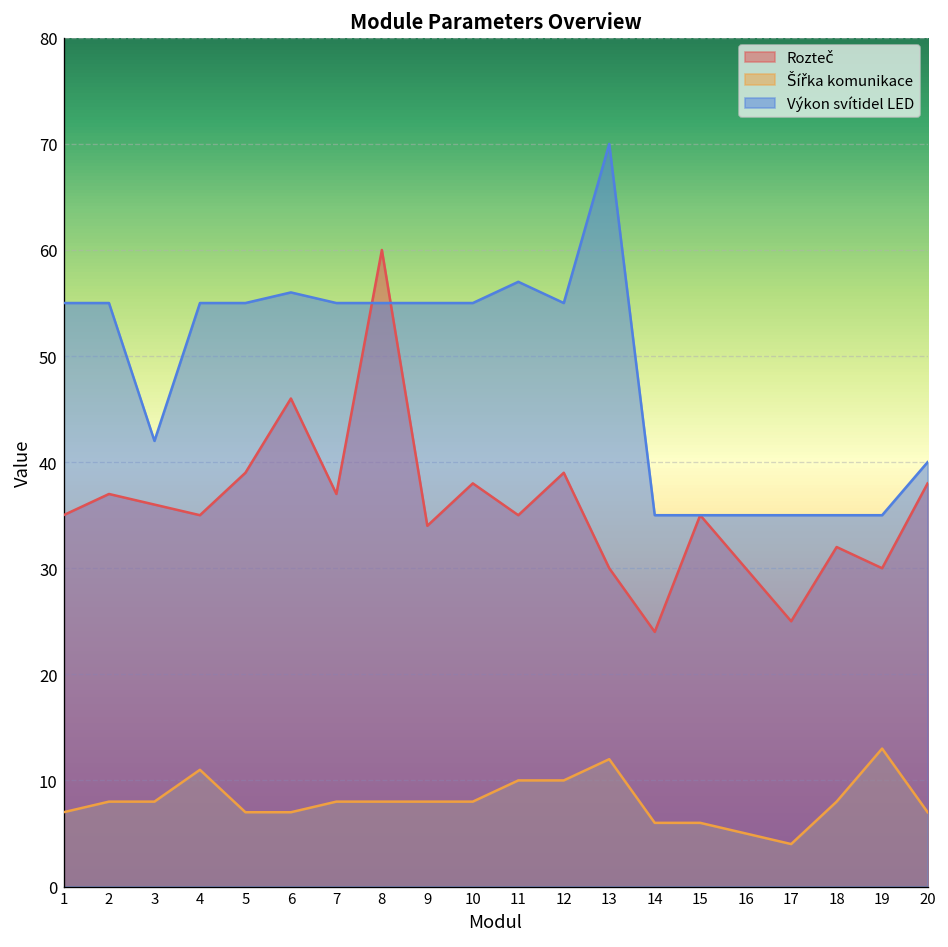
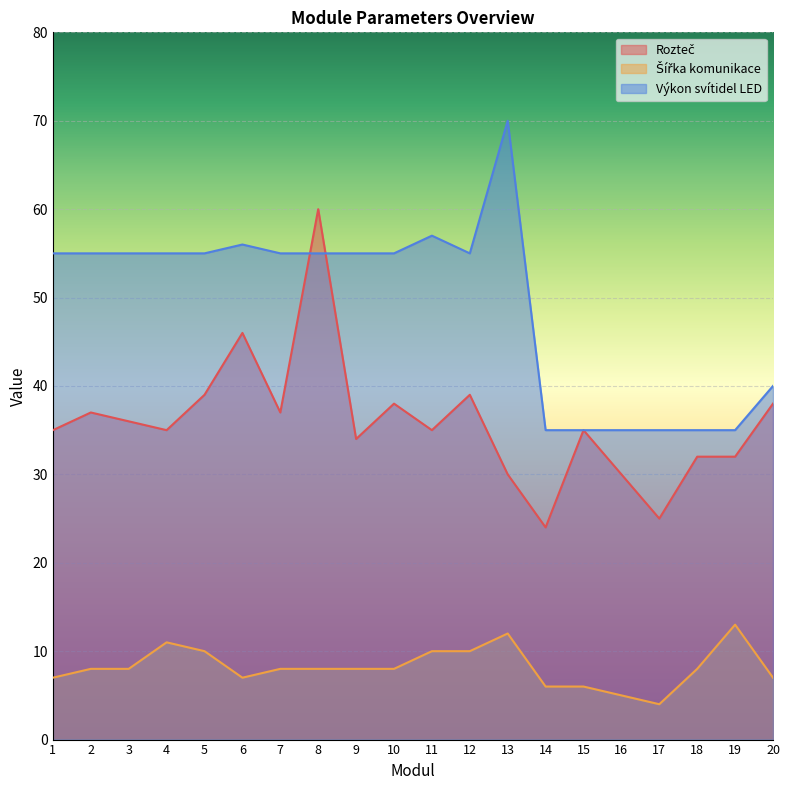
  {
    "Rozteč": {
      "1": 35,
      "2": 37,
      "3": 36,
      "4": 35,
      "5": 39,
      "6": 46,
      "7": 37,
      "8": 60,
      "9": 34,
      "10": 38,
      "11": 35,
      "12": 39,
      "13": 30,
      "14": 24,
      "16": 30,
      "17": 25,
      "18": 32,
-     "19": 30,
+     "19": 32,
      "20": 38
    },
    "Šířka komunikace": {
      "1": 7,
      "2": 8,
      "3": 8,
      "4": 11,
-     "5": 7,
+     "5": 10,
      "6": 7,
      "7": 8,
      "8": 8,
      "9": 8,
      "10": 8,
      "11": 10,
      "12": 10,
      "13": 12,
      "14": 6,
      "15": 6,
      "16": 5,
      "17": 4,
      "18": 8,
      "19": 13,
      "20": 7
    },
    "Výkon svítidel LED": {
      "1": 55,
      "2": 55,
-     "3": 42,
+     "3": 55,
      "4": 55,
      "5": 55,
      "6": 56,
      "7": 55,
      "8": 55,
      "9": 55,
      "10": 55,
      "11": 57,
      "12": 55,
      "13": 70,
      "14": 35,
      "16": 35,
      "17": 35,
      "18": 35,
      "19": 35,
      "20": 40
    }
  }
